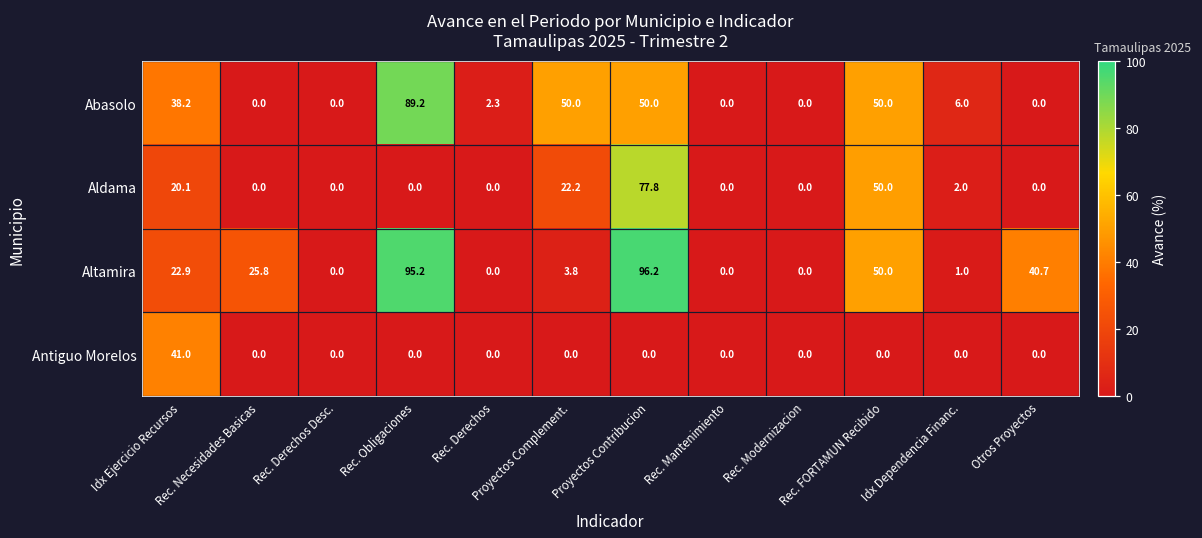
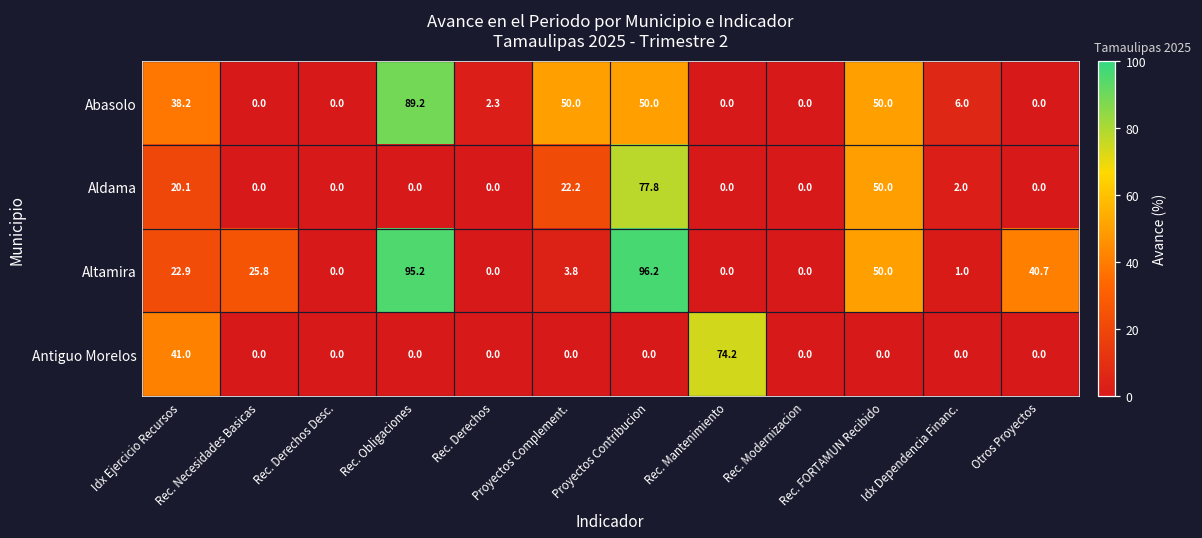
  {
    "Abasolo": {
      "Idx Ejercicio Recursos": 38.2,
      "Rec. Necesidades Basicas": 0.0,
      "Rec. Derechos Desc.": 0.0,
      "Rec. Obligaciones": 89.2,
      "Rec. Derechos": 2.3,
      "Proyectos Complement.": 50.0,
      "Proyectos Contribucion": 50.0,
      "Rec. Mantenimiento": 0.0,
      "Rec. Modernizacion": 0.0,
      "Rec. FORTAMUN Recibido": 50.0,
      "Idx Dependencia Financ.": 6.0,
      "Otros Proyectos": 0.0
    },
    "Aldama": {
      "Idx Ejercicio Recursos": 20.1,
      "Rec. Necesidades Basicas": 0.0,
      "Rec. Derechos Desc.": 0.0,
      "Rec. Obligaciones": 0.0,
      "Rec. Derechos": 0.0,
      "Proyectos Complement.": 22.2,
      "Proyectos Contribucion": 77.8,
      "Rec. Mantenimiento": 0.0,
      "Rec. Modernizacion": 0.0,
      "Rec. FORTAMUN Recibido": 50.0,
      "Idx Dependencia Financ.": 2.0,
      "Otros Proyectos": 0.0
    },
    "Altamira": {
      "Idx Ejercicio Recursos": 22.9,
      "Rec. Necesidades Basicas": 25.8,
      "Rec. Derechos Desc.": 0.0,
      "Rec. Obligaciones": 95.2,
      "Rec. Derechos": 0.0,
      "Proyectos Complement.": 3.8,
      "Proyectos Contribucion": 96.2,
      "Rec. Mantenimiento": 0.0,
      "Rec. Modernizacion": 0.0,
      "Rec. FORTAMUN Recibido": 50.0,
      "Idx Dependencia Financ.": 1.0,
      "Otros Proyectos": 40.7
    },
    "Antiguo Morelos": {
      "Idx Ejercicio Recursos": 41.0,
      "Rec. Necesidades Basicas": 0.0,
      "Rec. Derechos Desc.": 0.0,
      "Rec. Obligaciones": 0.0,
      "Rec. Derechos": 0.0,
      "Proyectos Complement.": 0.0,
      "Proyectos Contribucion": 0.0,
-     "Rec. Mantenimiento": 0.0,
+     "Rec. Mantenimiento": 74.2,
      "Rec. Modernizacion": 0.0,
      "Rec. FORTAMUN Recibido": 0.0,
      "Idx Dependencia Financ.": 0.0,
      "Otros Proyectos": 0.0
    }
  }
